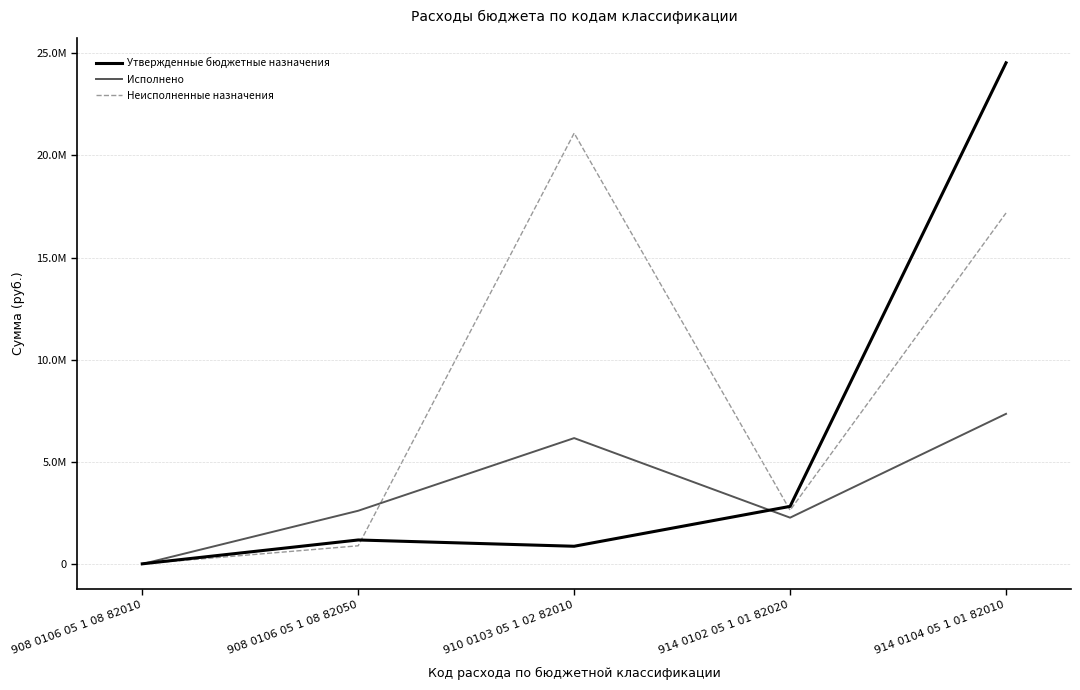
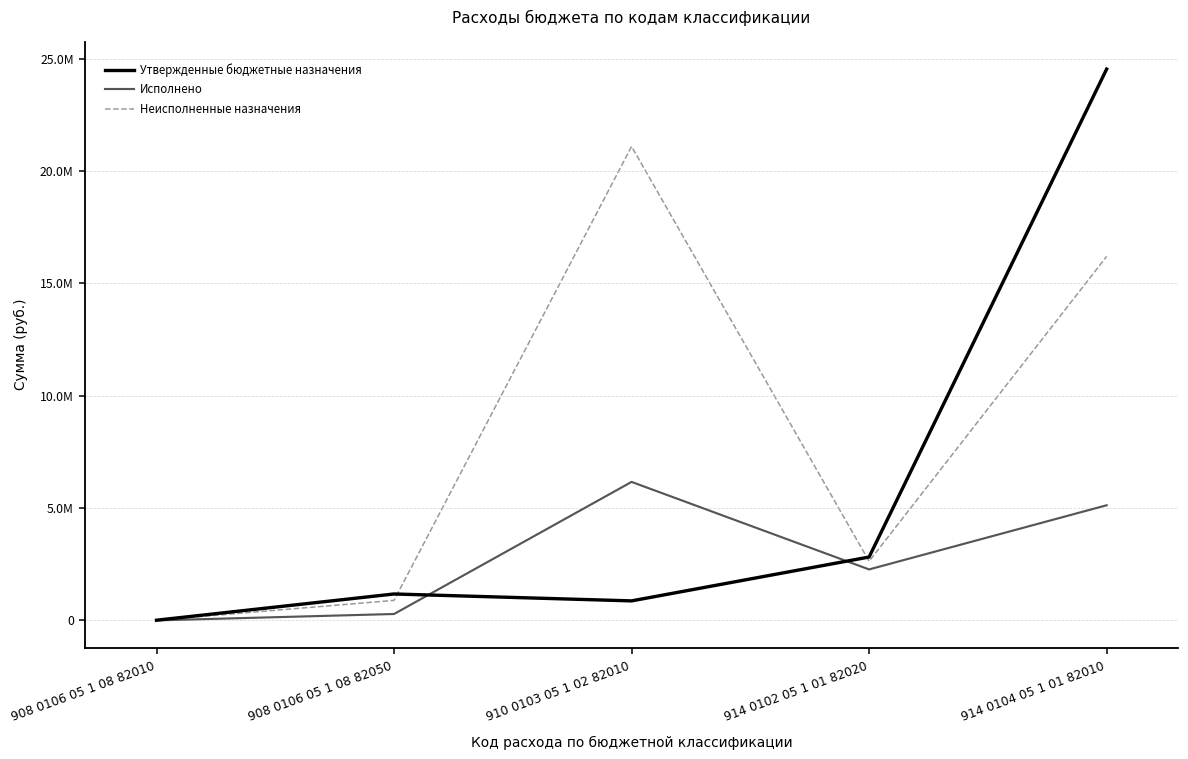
  {
    "Утвержденные бюджетные назначения": {
      "908 0106 05 1 08 82050": 1200000,
      "910 0103 05 1 02 82010": 900000,
      "914 0102 05 1 01 82020": 2800000,
      "914 0104 05 1 01 82010": 24500000
    },
    "Исполнено": {
-     "908 0106 05 1 08 82050": 2600000,
+     "908 0106 05 1 08 82050": 300000,
      "910 0103 05 1 02 82010": 6200000,
      "914 0102 05 1 01 82020": 2300000,
-     "914 0104 05 1 01 82010": 7400000
+     "914 0104 05 1 01 82010": 5100000
    },
    "Неисполненные назначения": {
      "908 0106 05 1 08 82050": 900000,
      "910 0103 05 1 02 82010": 21100000,
      "914 0102 05 1 01 82020": 2600000,
-     "914 0104 05 1 01 82010": 17200000
+     "914 0104 05 1 01 82010": 16200000
    }
  }
